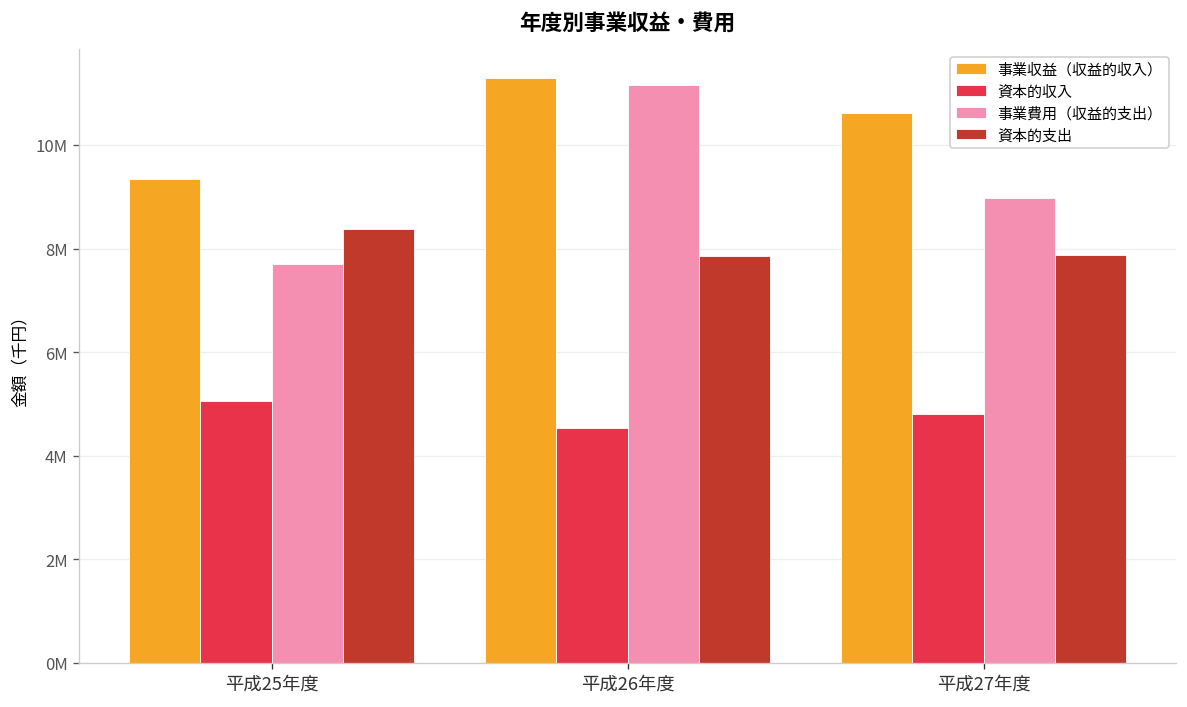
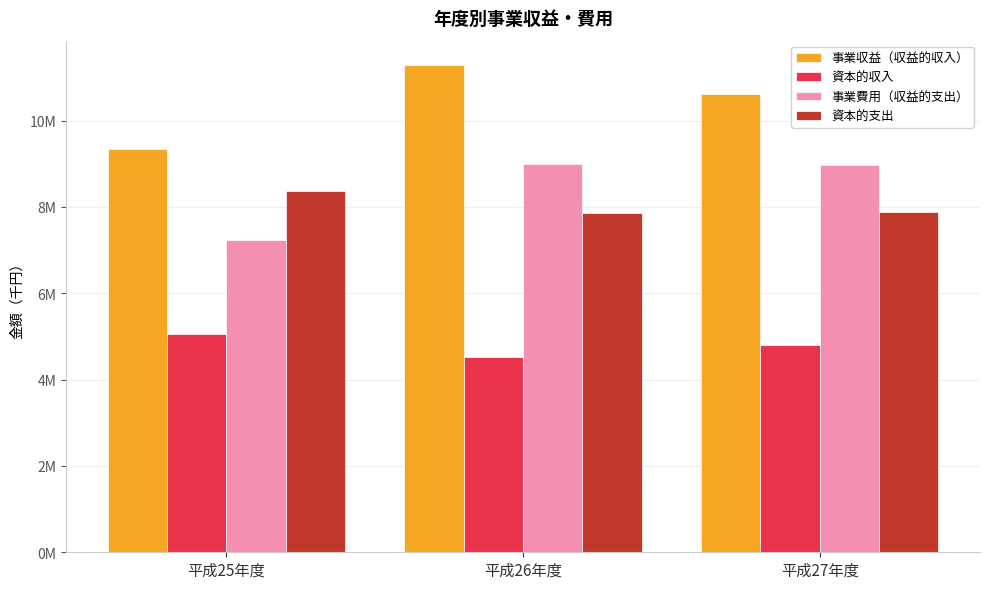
  {
    "事業収益（収益的収入）": {
      "平成25年度": 9300000,
      "平成26年度": 11300000,
      "平成27年度": 10600000
    },
    "事業費用（収益的支出）": {
-     "平成25年度": 7700000,
-     "平成26年度": 11200000,
+     "平成25年度": 7200000,
+     "平成26年度": 9000000,
      "平成27年度": 9000000
    }
  }
